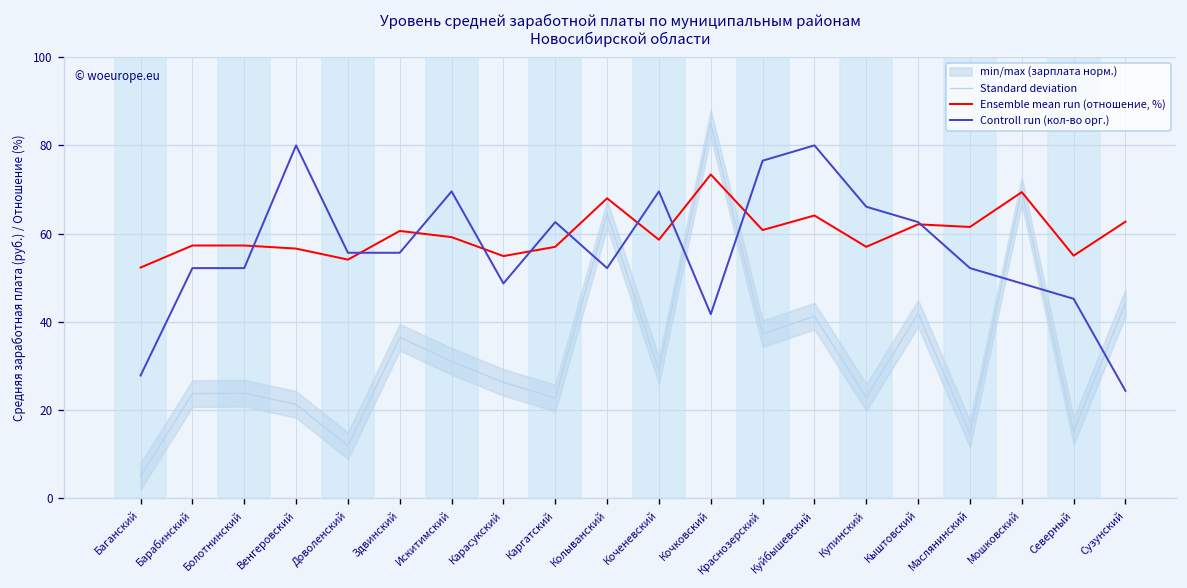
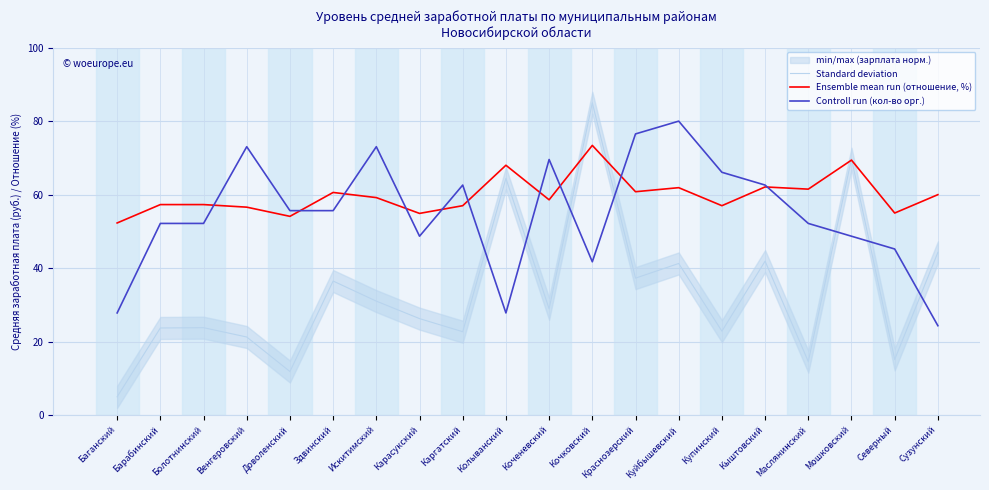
  {
    "Ensemble mean run (отношение, %)": {
      "Баганский": 52,
      "Барабинский": 57,
      "Болотнинский": 57,
      "Венгеровский": 57,
      "Доволенский": 54,
      "Здвинский": 61,
      "Искитимский": 59,
      "Карасукский": 55,
      "Каргатский": 57,
      "Коченевский": 59,
      "Кочковский": 73,
      "Краснозерский": 61,
-     "Куйбышевский": 64,
+     "Куйбышевский": 62,
      "Купинский": 57,
      "Маслянинский": 62,
      "Северный": 55,
-     "Сузунский": 63
+     "Сузунский": 60
    },
    "Controll run (кол-во орг.)": {
      "Баганский": 28,
      "Барабинский": 52,
      "Болотнинский": 52,
-     "Венгеровский": 80,
+     "Венгеровский": 73,
      "Доволенский": 56,
      "Здвинский": 56,
-     "Искитимский": 70,
+     "Искитимский": 73,
      "Карасукский": 49,
      "Каргатский": 63,
-     "Колыванский": 52,
+     "Колыванский": 28,
      "Коченевский": 70,
      "Кочковский": 42,
      "Краснозерский": 77,
      "Куйбышевский": 80,
      "Купинский": 66,
      "Маслянинский": 52,
      "Мошковский": 49,
      "Северный": 45,
      "Сузунский": 24
    }
  }
